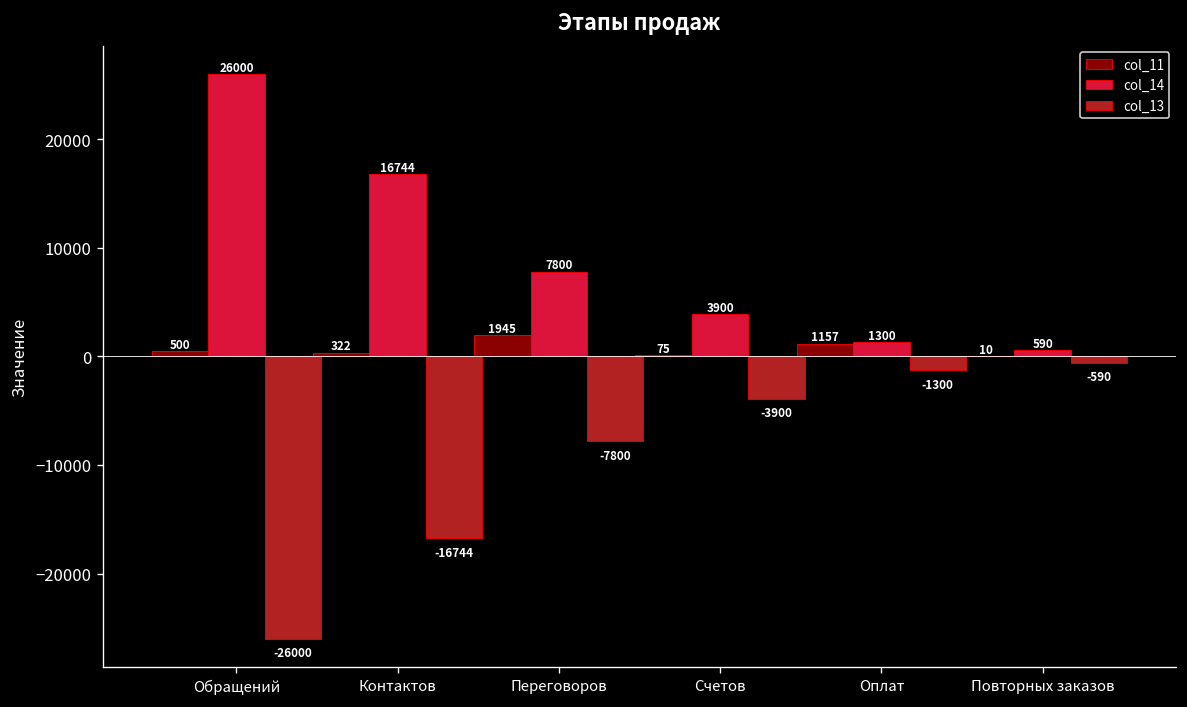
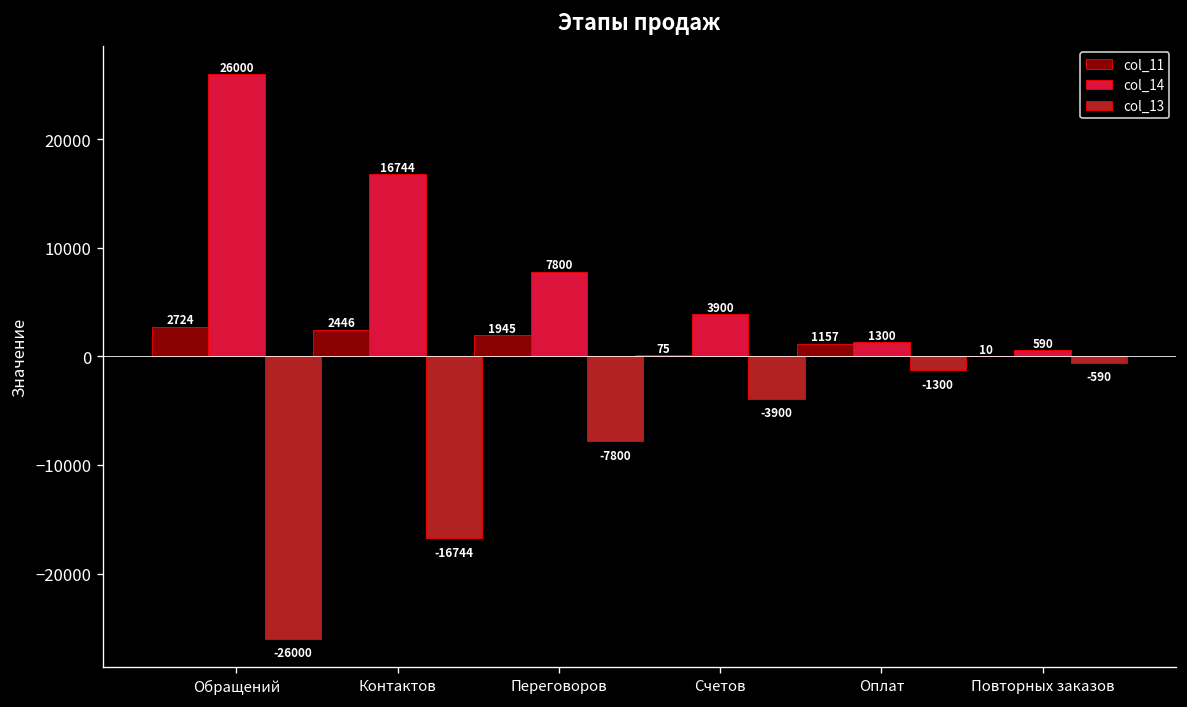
  {
    "col_11": {
-     "Обращений": 500,
-     "Контактов": 322,
+     "Обращений": 2724,
+     "Контактов": 2446,
      "Переговоров": 1945,
      "Счетов": 75,
      "Оплат": 1157,
      "Повторных заказов": 10
    }
  }
